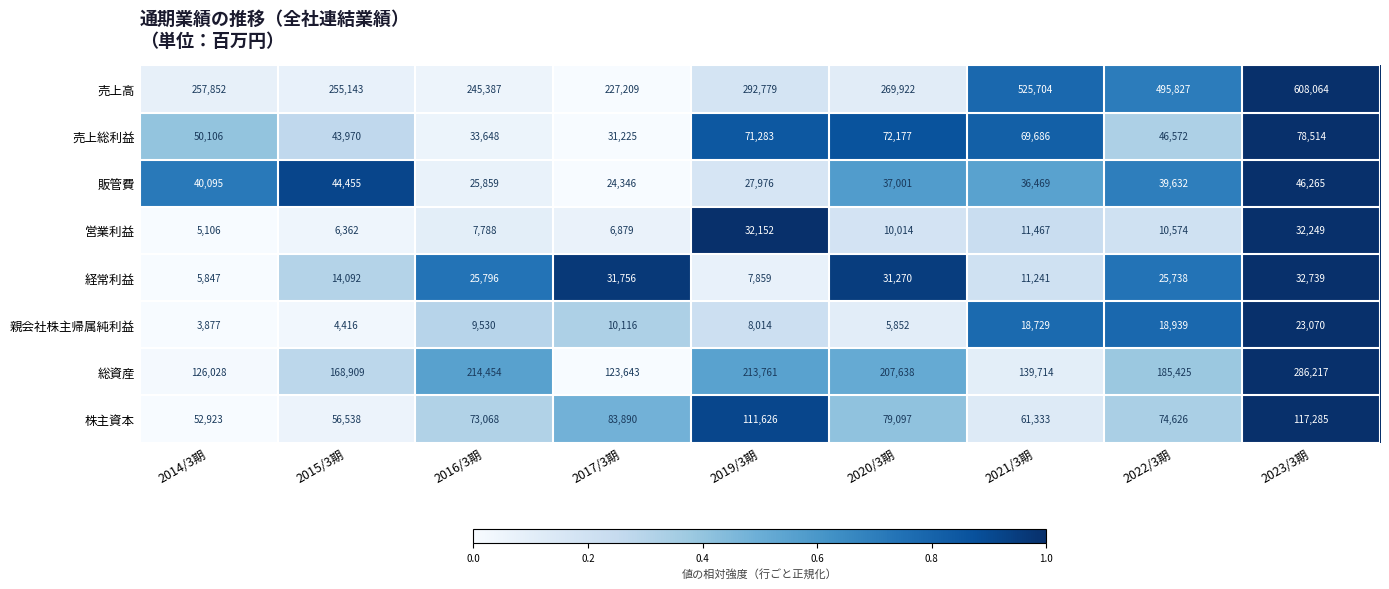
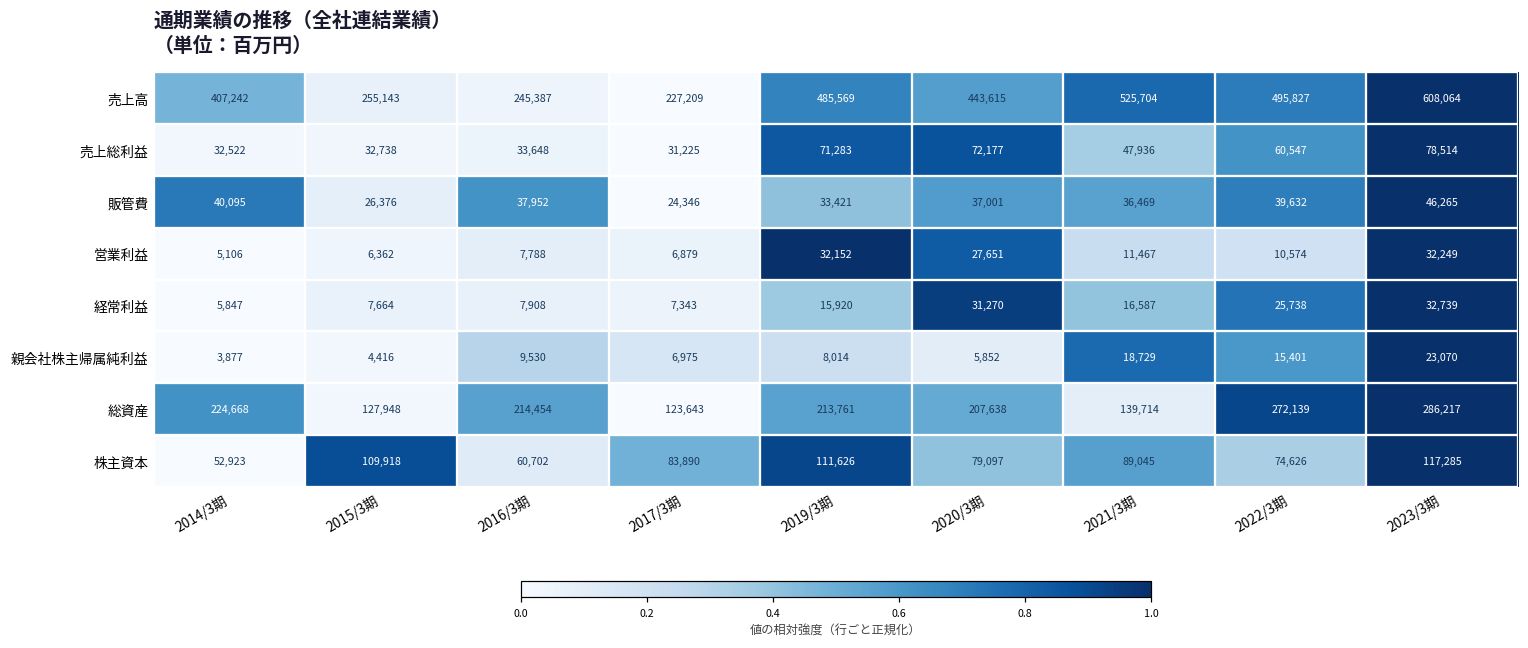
  {
    "売上高": {
-     "2014/3期": "257,852",
+     "2014/3期": "407,242",
      "2015/3期": "255,143",
      "2016/3期": "245,387",
      "2017/3期": "227,209",
-     "2019/3期": "292,779",
-     "2020/3期": "269,922",
+     "2019/3期": "485,569",
+     "2020/3期": "443,615",
      "2021/3期": "525,704",
      "2022/3期": "495,827",
      "2023/3期": "608,064"
    },
    "売上総利益": {
-     "2014/3期": "50,106",
-     "2015/3期": "43,970",
+     "2014/3期": "32,522",
+     "2015/3期": "32,738",
      "2016/3期": "33,648",
      "2017/3期": "31,225",
      "2019/3期": "71,283",
      "2020/3期": "72,177",
-     "2021/3期": "69,686",
-     "2022/3期": "46,572",
+     "2021/3期": "47,936",
+     "2022/3期": "60,547",
      "2023/3期": "78,514"
    },
    "販管費": {
      "2014/3期": "40,095",
-     "2015/3期": "44,455",
-     "2016/3期": "25,859",
+     "2015/3期": "26,376",
+     "2016/3期": "37,952",
      "2017/3期": "24,346",
-     "2019/3期": "27,976",
+     "2019/3期": "33,421",
      "2020/3期": "37,001",
      "2021/3期": "36,469",
      "2022/3期": "39,632",
      "2023/3期": "46,265"
    },
    "営業利益": {
      "2014/3期": "5,106",
      "2015/3期": "6,362",
      "2016/3期": "7,788",
      "2017/3期": "6,879",
      "2019/3期": "32,152",
-     "2020/3期": "10,014",
+     "2020/3期": "27,651",
      "2021/3期": "11,467",
      "2022/3期": "10,574",
      "2023/3期": "32,249"
    },
    "経常利益": {
      "2014/3期": "5,847",
-     "2015/3期": "14,092",
-     "2016/3期": "25,796",
-     "2017/3期": "31,756",
-     "2019/3期": "7,859",
+     "2015/3期": "7,664",
+     "2016/3期": "7,908",
+     "2017/3期": "7,343",
+     "2019/3期": "15,920",
      "2020/3期": "31,270",
-     "2021/3期": "11,241",
+     "2021/3期": "16,587",
      "2022/3期": "25,738",
      "2023/3期": "32,739"
    },
    "親会社株主帰属純利益": {
      "2014/3期": "3,877",
      "2015/3期": "4,416",
      "2016/3期": "9,530",
-     "2017/3期": "10,116",
+     "2017/3期": "6,975",
      "2019/3期": "8,014",
      "2020/3期": "5,852",
      "2021/3期": "18,729",
-     "2022/3期": "18,939",
+     "2022/3期": "15,401",
      "2023/3期": "23,070"
    },
    "総資産": {
-     "2014/3期": "126,028",
-     "2015/3期": "168,909",
+     "2014/3期": "224,668",
+     "2015/3期": "127,948",
      "2016/3期": "214,454",
      "2017/3期": "123,643",
      "2019/3期": "213,761",
      "2020/3期": "207,638",
      "2021/3期": "139,714",
-     "2022/3期": "185,425",
+     "2022/3期": "272,139",
      "2023/3期": "286,217"
    },
    "株主資本": {
      "2014/3期": "52,923",
-     "2015/3期": "56,538",
-     "2016/3期": "73,068",
+     "2015/3期": "109,918",
+     "2016/3期": "60,702",
      "2017/3期": "83,890",
      "2019/3期": "111,626",
      "2020/3期": "79,097",
-     "2021/3期": "61,333",
+     "2021/3期": "89,045",
      "2022/3期": "74,626",
      "2023/3期": "117,285"
    }
  }
